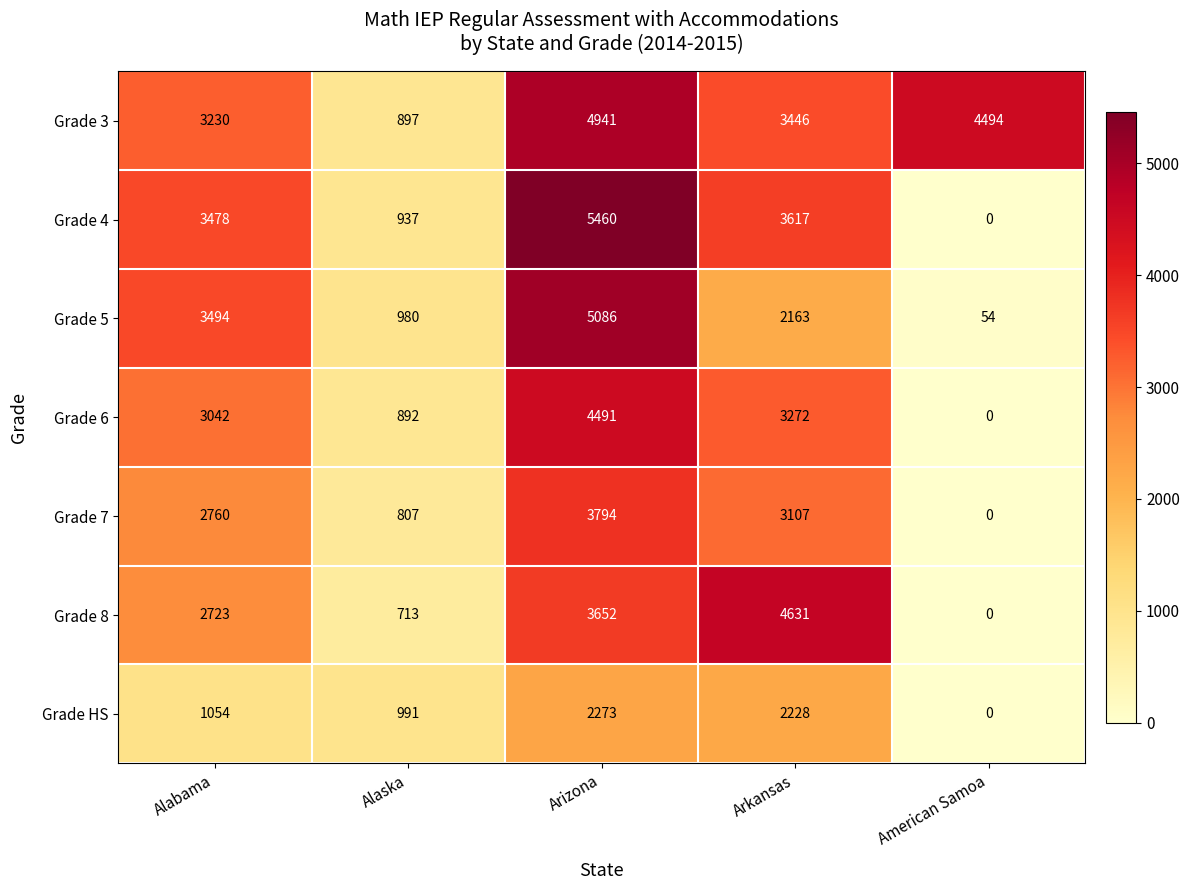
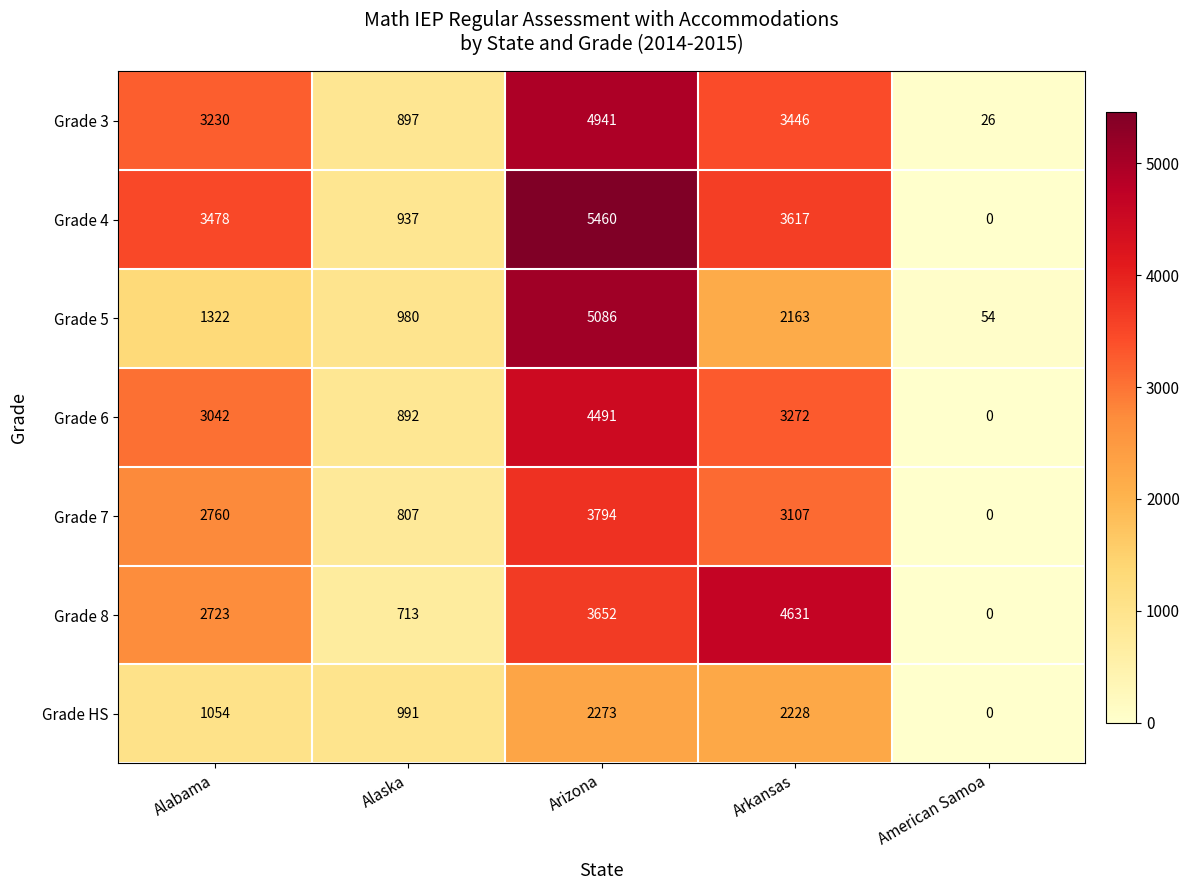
  {
    "Grade 3": {
      "Alabama": 3230,
      "Alaska": 897,
      "Arizona": 4941,
      "Arkansas": 3446,
-     "American Samoa": 4494
+     "American Samoa": 26
    },
    "Grade 4": {
      "Alabama": 3478,
      "Alaska": 937,
      "Arizona": 5460,
      "Arkansas": 3617,
      "American Samoa": 0
    },
    "Grade 5": {
-     "Alabama": 3494,
+     "Alabama": 1322,
      "Alaska": 980,
      "Arizona": 5086,
      "Arkansas": 2163,
      "American Samoa": 54
    },
    "Grade 6": {
      "Alabama": 3042,
      "Alaska": 892,
      "Arizona": 4491,
      "Arkansas": 3272,
      "American Samoa": 0
    },
    "Grade 7": {
      "Alabama": 2760,
      "Alaska": 807,
      "Arizona": 3794,
      "Arkansas": 3107,
      "American Samoa": 0
    },
    "Grade 8": {
      "Alabama": 2723,
      "Alaska": 713,
      "Arizona": 3652,
      "Arkansas": 4631,
      "American Samoa": 0
    },
    "Grade HS": {
      "Alabama": 1054,
      "Alaska": 991,
      "Arizona": 2273,
      "Arkansas": 2228,
      "American Samoa": 0
    }
  }
